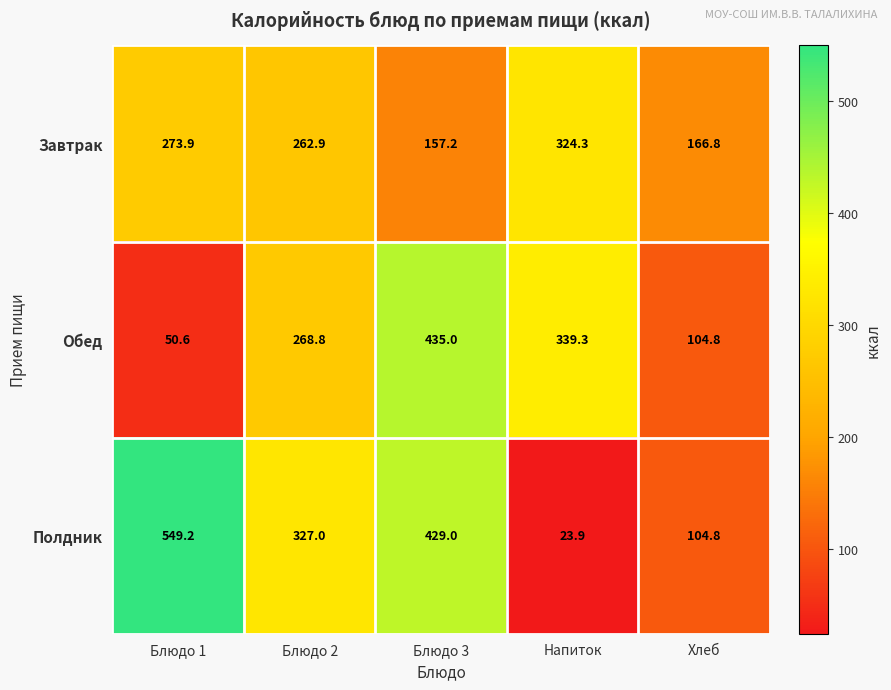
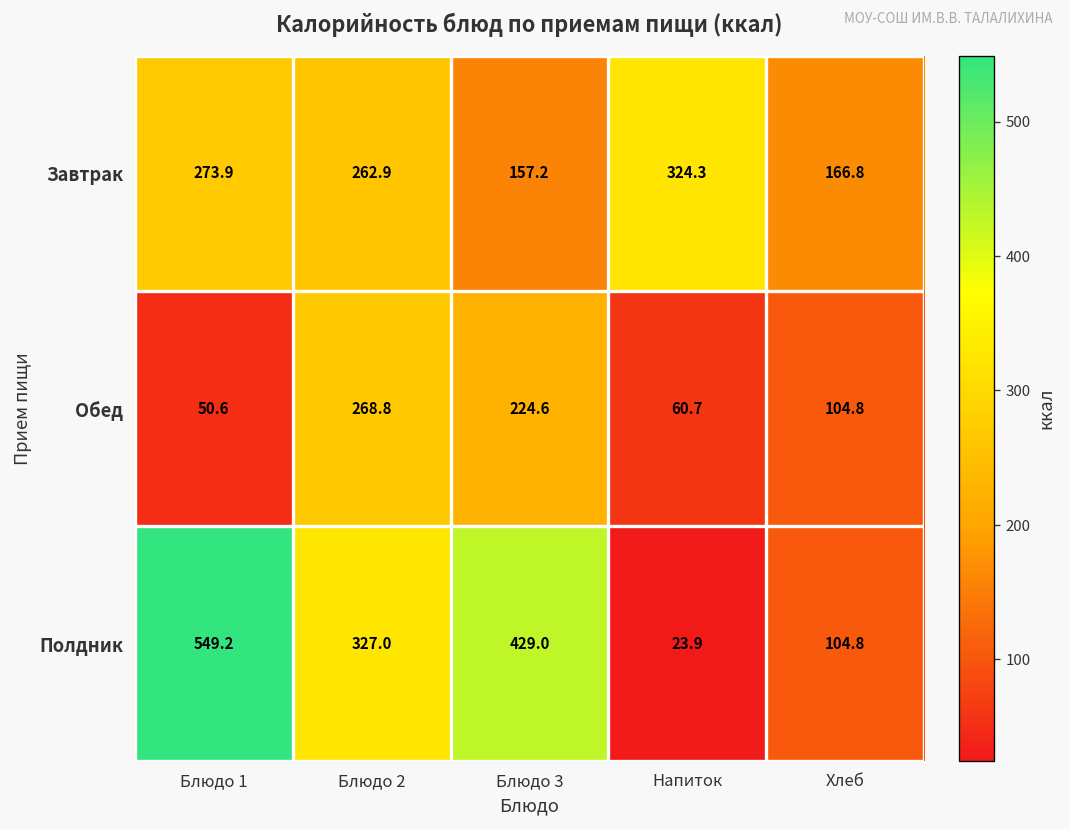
  {
    "Завтрак": {
      "Блюдо 1": 273.9,
      "Блюдо 2": 262.9,
      "Блюдо 3": 157.2,
      "Напиток": 324.3,
      "Хлеб": 166.8
    },
    "Обед": {
      "Блюдо 1": 50.6,
      "Блюдо 2": 268.8,
-     "Блюдо 3": 435.0,
-     "Напиток": 339.3,
+     "Блюдо 3": 224.6,
+     "Напиток": 60.7,
      "Хлеб": 104.8
    },
    "Полдник": {
      "Блюдо 1": 549.2,
      "Блюдо 2": 327.0,
      "Блюдо 3": 429.0,
      "Напиток": 23.9,
      "Хлеб": 104.8
    }
  }
